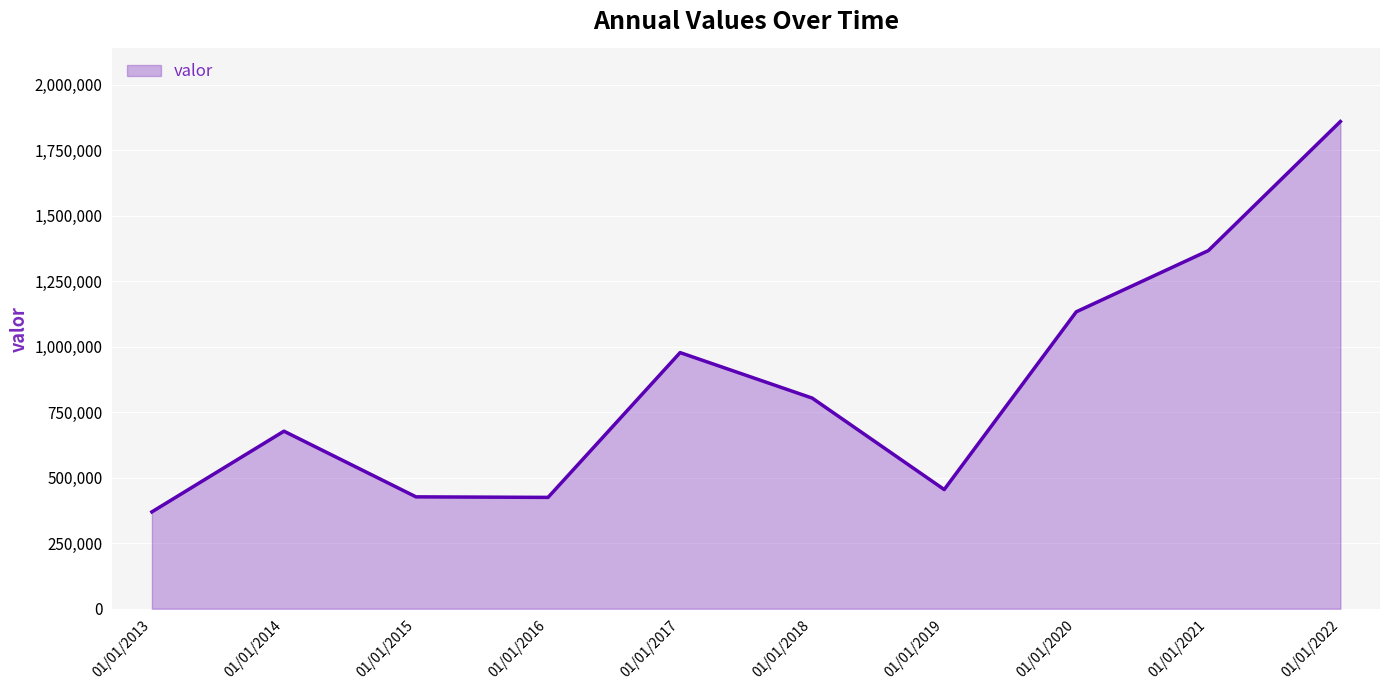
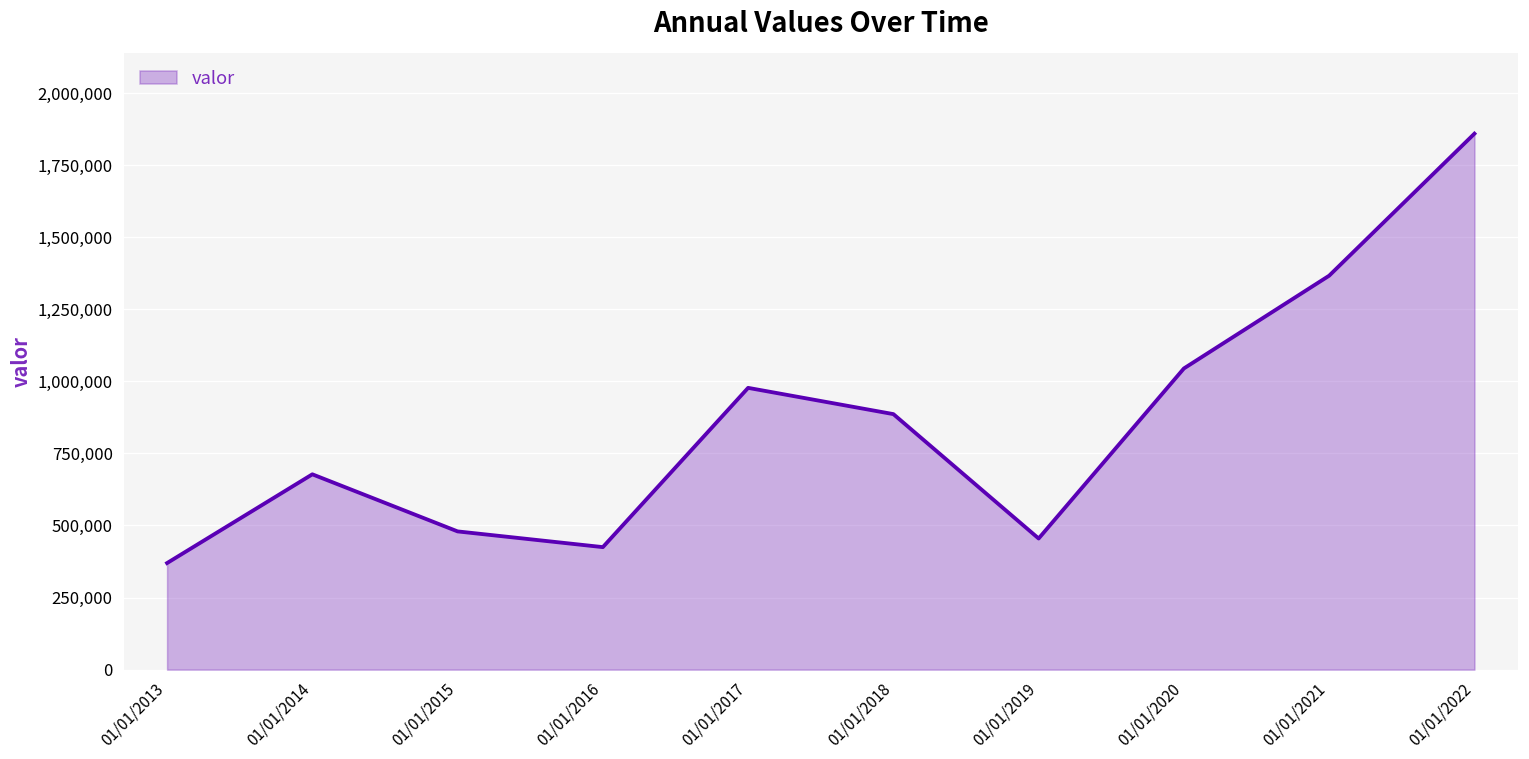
  {
    "01/01/2013": "370,000",
    "01/01/2014": "680,000",
-   "01/01/2015": "430,000",
+   "01/01/2015": "480,000",
    "01/01/2016": "420,000",
    "01/01/2017": "980,000",
-   "01/01/2018": "800,000",
+   "01/01/2018": "890,000",
    "01/01/2019": "450,000",
-   "01/01/2020": "1,130,000",
+   "01/01/2020": "1,040,000",
    "01/01/2021": "1,370,000",
    "01/01/2022": "1,860,000"
  }
